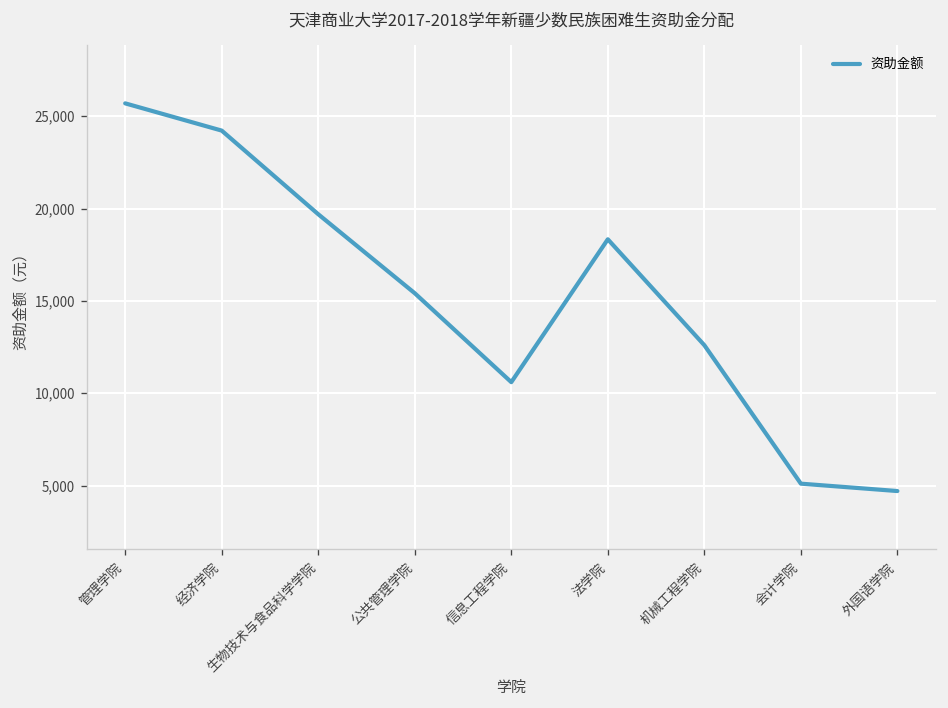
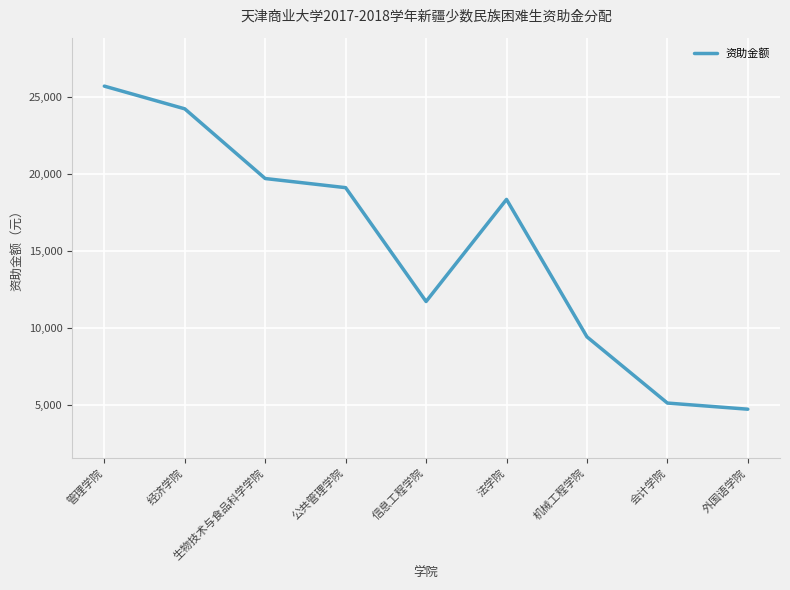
  {
    "管理学院": "25,700",
    "经济学院": "24,200",
    "生物技术与食品科学学院": "19,700",
-   "公共管理学院": "15,400",
-   "信息工程学院": "10,600",
+   "公共管理学院": "19,100",
+   "信息工程学院": "11,700",
    "法学院": "18,300",
-   "机械工程学院": "12,600",
+   "机械工程学院": "9,400",
    "会计学院": "5,100",
    "外国语学院": "4,700"
  }
